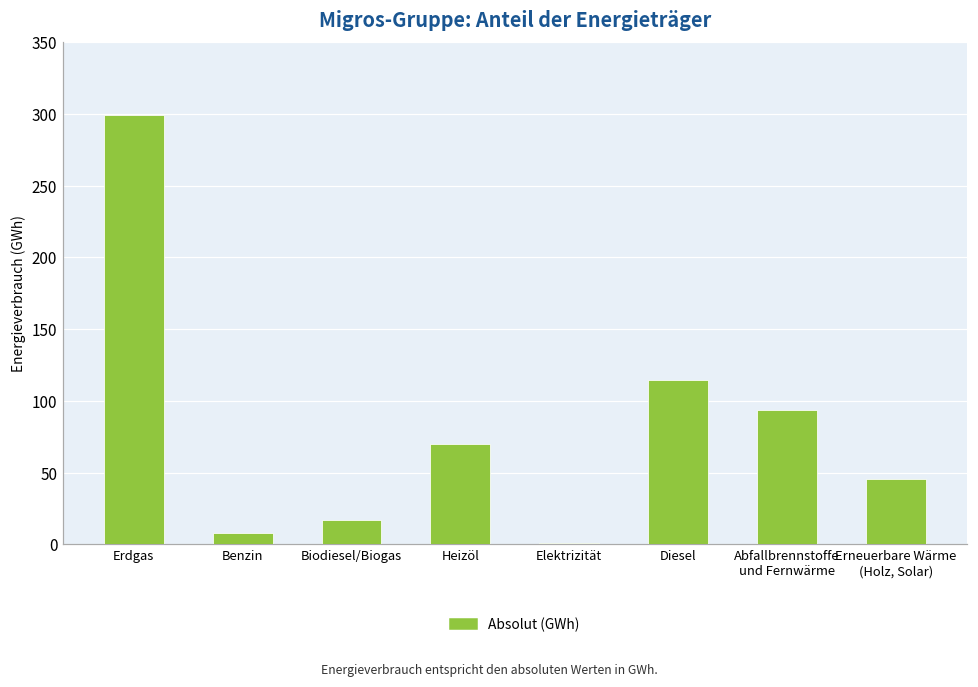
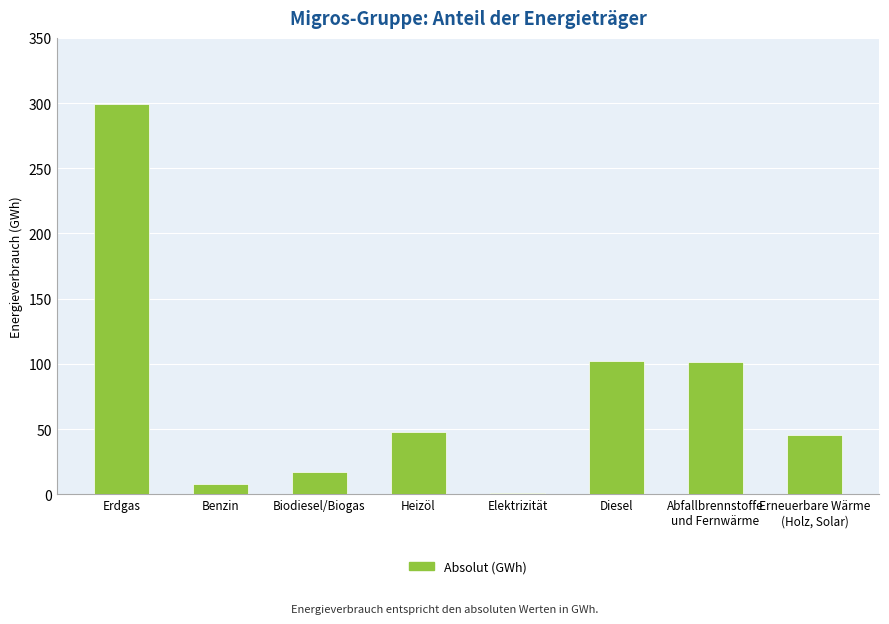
  {
    "Erdgas": 300,
    "Benzin": 8,
    "Biodiesel/Biogas": 17,
-   "Heizöl": 70,
-   "Diesel": 115,
-   "Abfallbrennstoffe und Fernwärme": 94,
+   "Heizöl": 48,
+   "Diesel": 103,
+   "Abfallbrennstoffe und Fernwärme": 101,
    "Erneuerbare Wärme (Holz, Solar)": 45
  }
